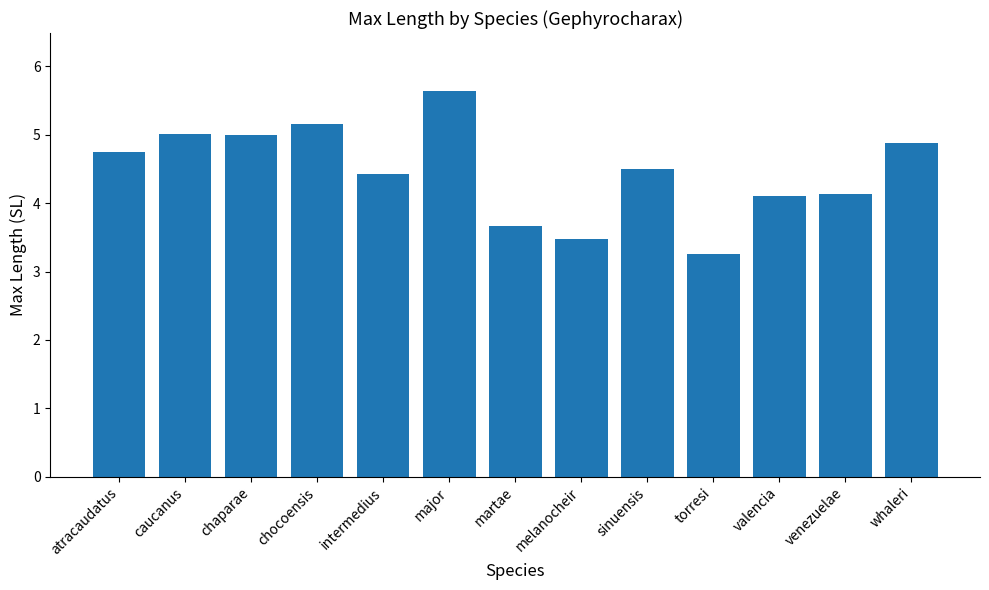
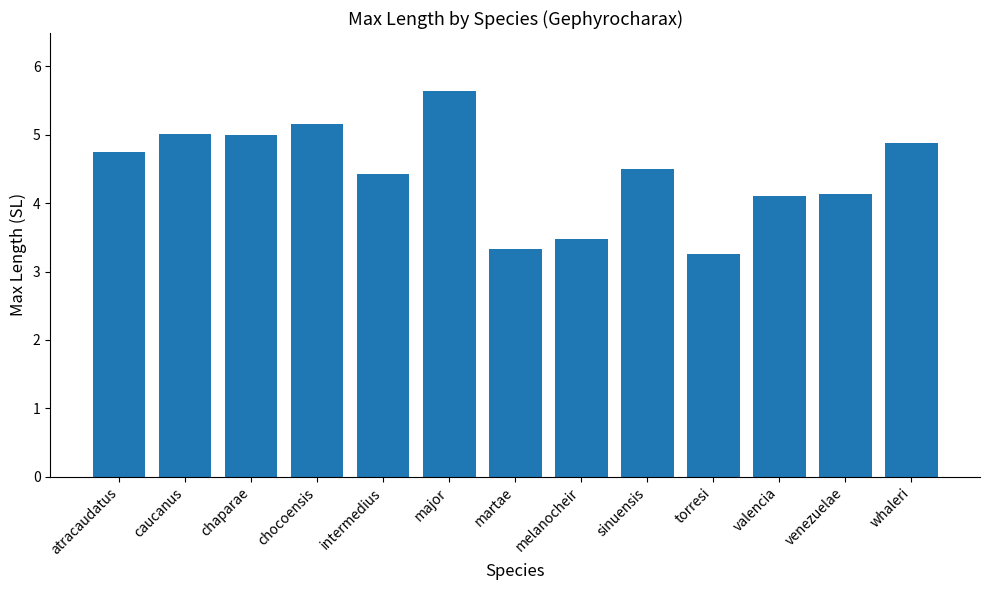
  {
    "atracaudatus": 4.7,
    "caucanus": 5.0,
    "chaparae": 5.0,
    "chocoensis": 5.2,
    "intermedius": 4.4,
    "major": 5.6,
-   "martae": 3.7,
+   "martae": 3.3,
    "melanocheir": 3.5,
    "sinuensis": 4.5,
    "torresi": 3.3,
    "valencia": 4.1,
    "venezuelae": 4.1,
    "whaleri": 4.9
  }
